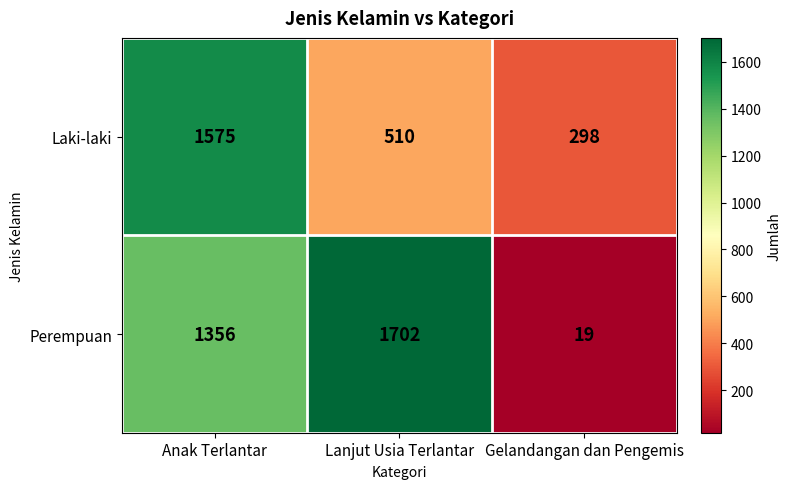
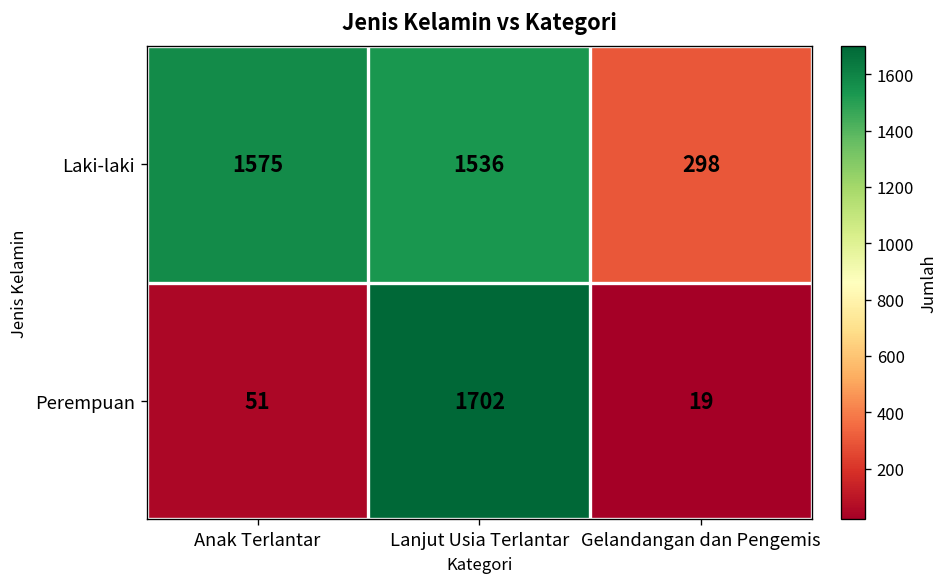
  {
    "Laki-laki": {
      "Anak Terlantar": 1575,
-     "Lanjut Usia Terlantar": 510,
+     "Lanjut Usia Terlantar": 1536,
      "Gelandangan dan Pengemis": 298
    },
    "Perempuan": {
-     "Anak Terlantar": 1356,
+     "Anak Terlantar": 51,
      "Lanjut Usia Terlantar": 1702,
      "Gelandangan dan Pengemis": 19
    }
  }
